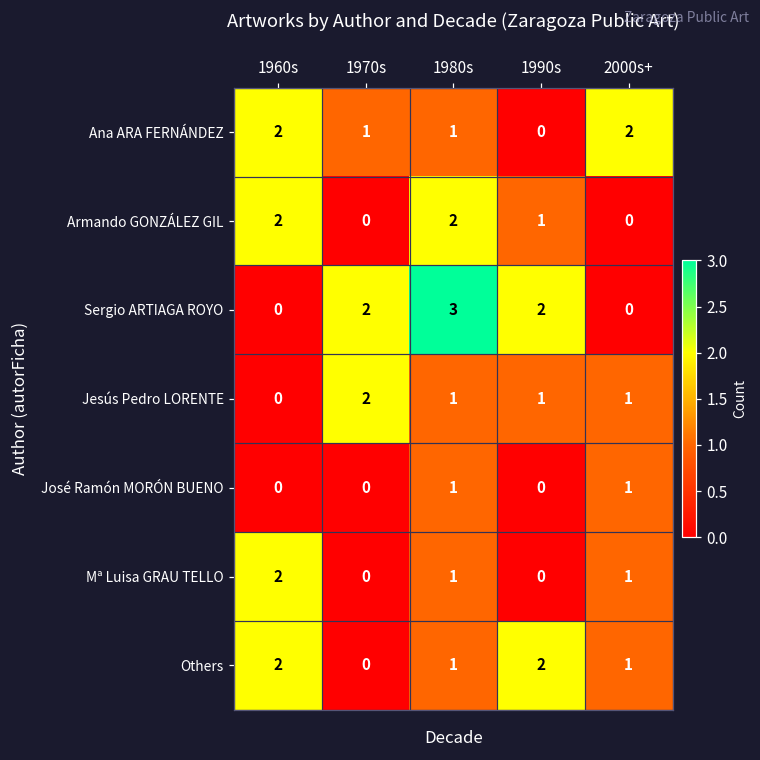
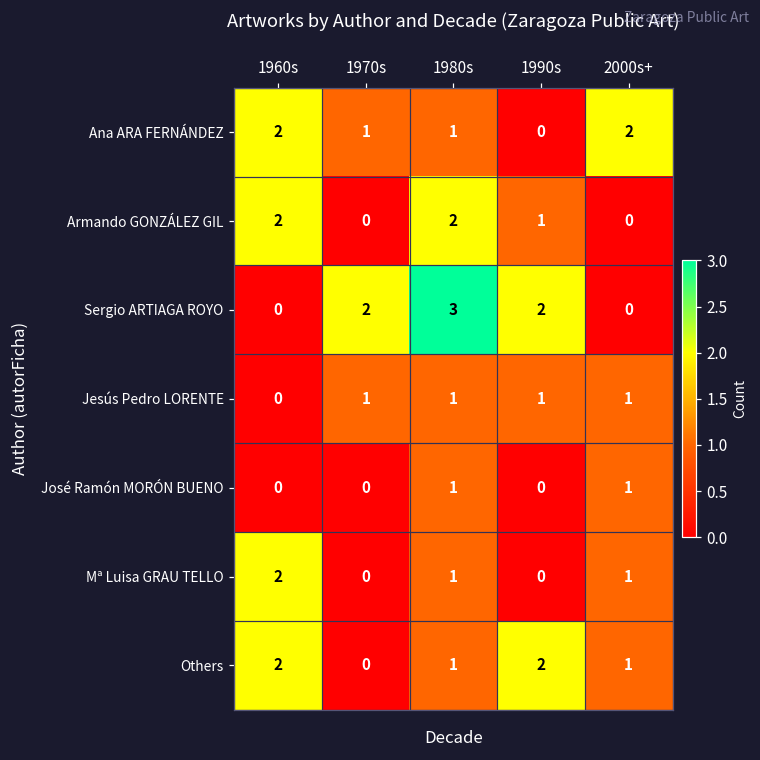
  {
    "Ana ARA FERNÁNDEZ": {
      "1960s": 2,
      "1970s": 1,
      "1980s": 1,
      "1990s": 0,
      "2000s+": 2
    },
    "Armando GONZÁLEZ GIL": {
      "1960s": 2,
      "1970s": 0,
      "1980s": 2,
      "1990s": 1,
      "2000s+": 0
    },
    "Sergio ARTIAGA ROYO": {
      "1960s": 0,
      "1970s": 2,
      "1980s": 3,
      "1990s": 2,
      "2000s+": 0
    },
    "Jesús Pedro LORENTE": {
      "1960s": 0,
-     "1970s": 2,
+     "1970s": 1,
      "1980s": 1,
      "1990s": 1,
      "2000s+": 1
    },
    "José Ramón MORÓN BUENO": {
      "1960s": 0,
      "1970s": 0,
      "1980s": 1,
      "1990s": 0,
      "2000s+": 1
    },
    "Mª Luisa GRAU TELLO": {
      "1960s": 2,
      "1970s": 0,
      "1980s": 1,
      "1990s": 0,
      "2000s+": 1
    },
    "Others": {
      "1960s": 2,
      "1970s": 0,
      "1980s": 1,
      "1990s": 2,
      "2000s+": 1
    }
  }
